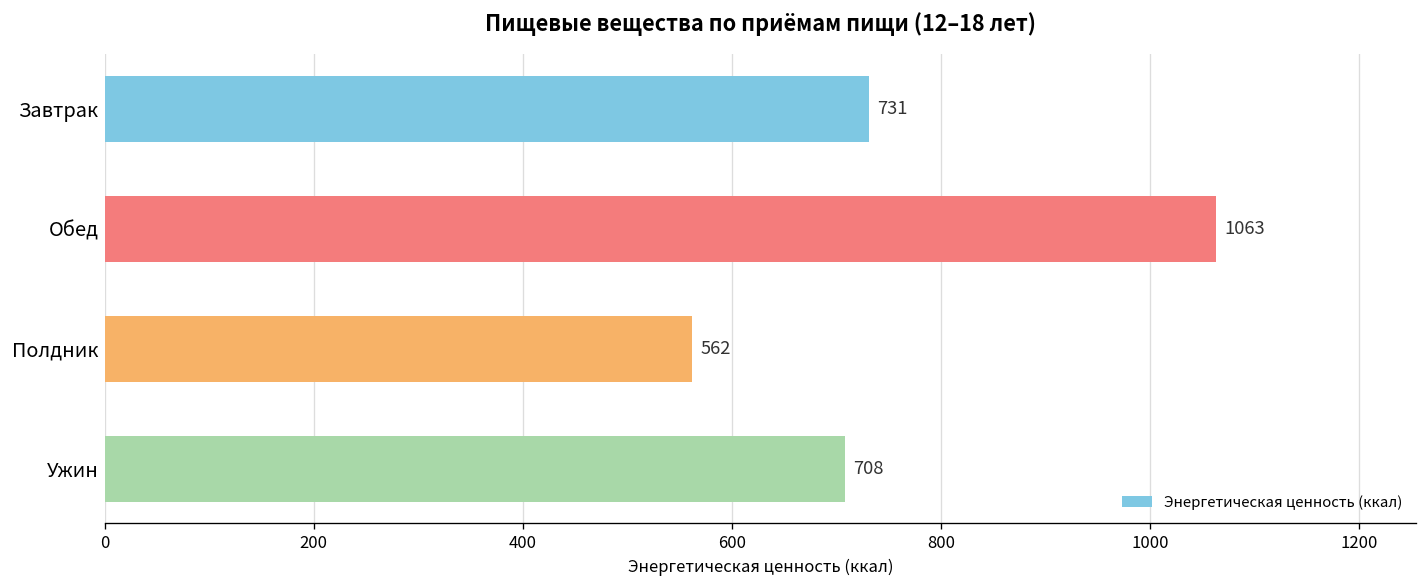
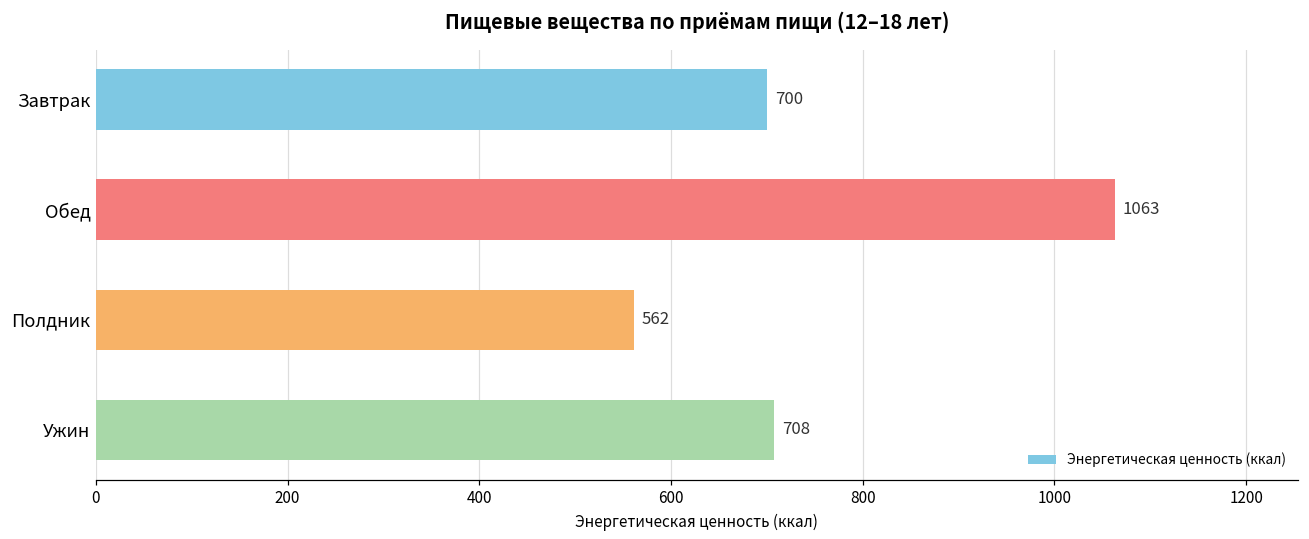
  {
-   "Завтрак": 731,
+   "Завтрак": 700,
    "Обед": 1063,
    "Полдник": 562,
    "Ужин": 708
  }
